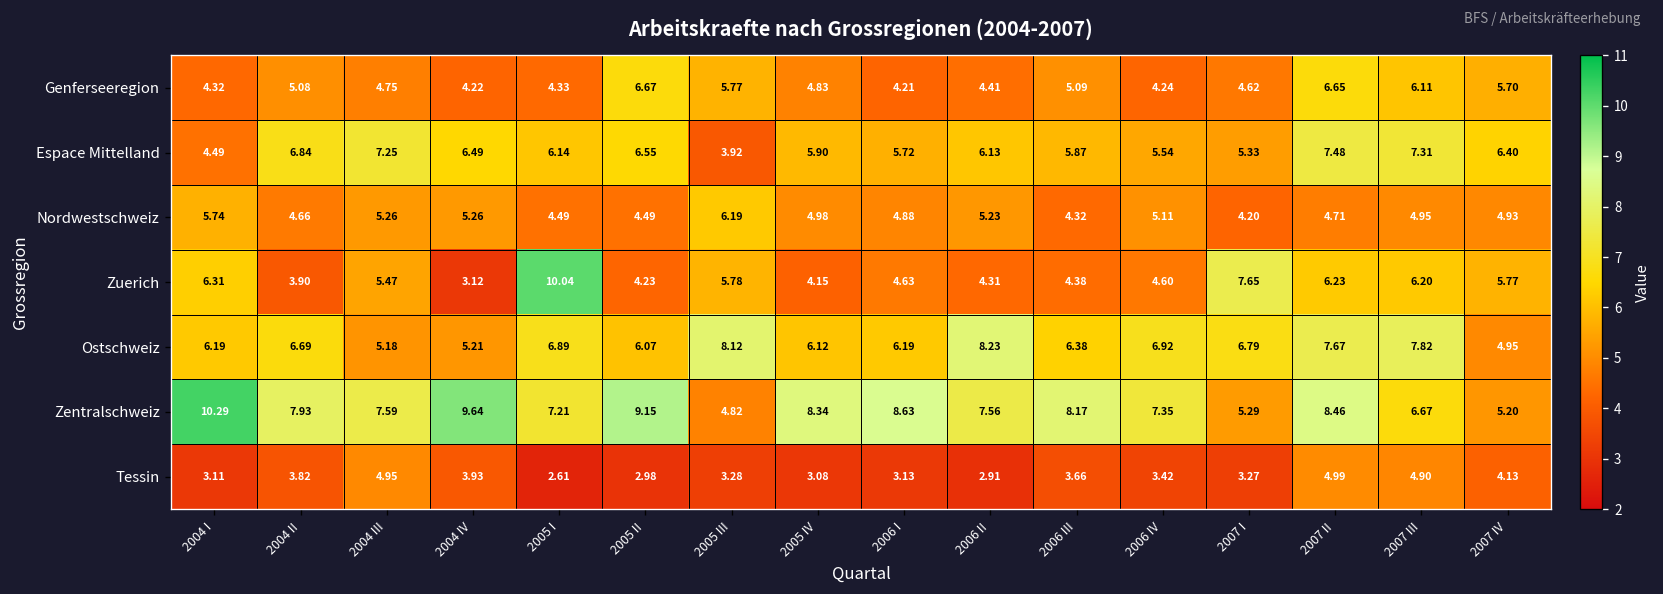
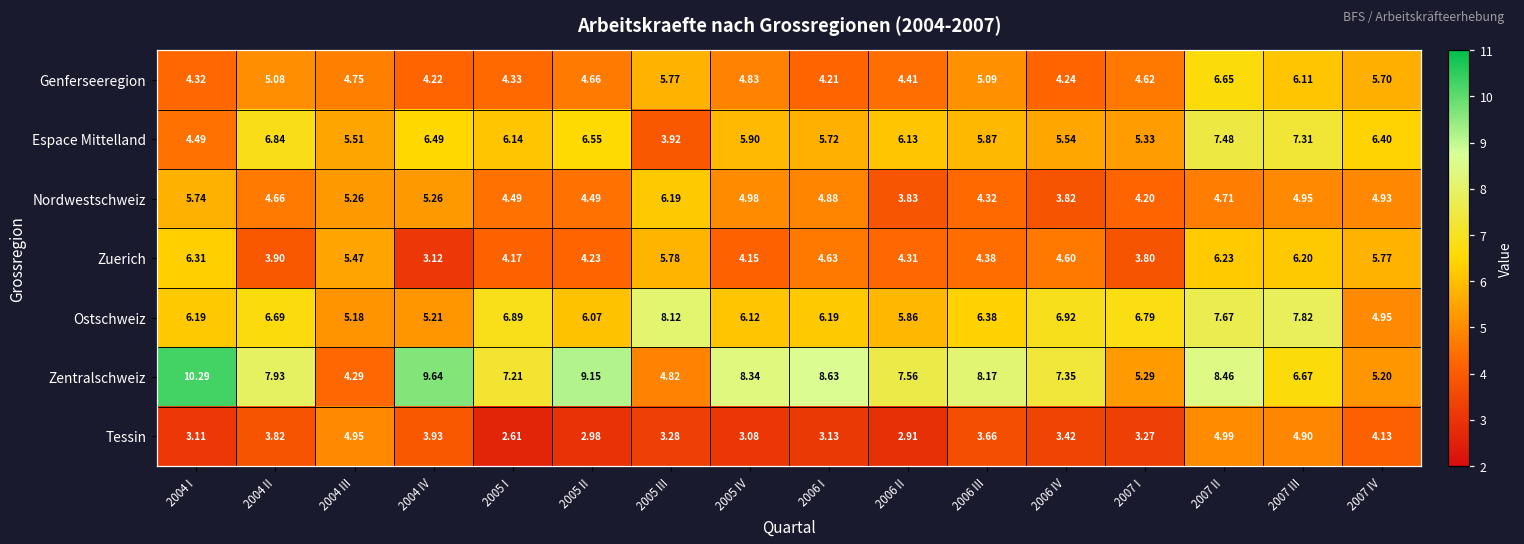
  {
    "Genferseeregion": {
      "2004 I": 4.32,
      "2004 II": 5.08,
      "2004 III": 4.75,
      "2004 IV": 4.22,
      "2005 I": 4.33,
-     "2005 II": 6.67,
+     "2005 II": 4.66,
      "2005 III": 5.77,
      "2005 IV": 4.83,
      "2006 I": 4.21,
      "2006 II": 4.41,
      "2006 III": 5.09,
      "2006 IV": 4.24,
      "2007 I": 4.62,
      "2007 II": 6.65,
      "2007 III": 6.11,
      "2007 IV": 5.70
    },
    "Espace Mittelland": {
      "2004 I": 4.49,
      "2004 II": 6.84,
-     "2004 III": 7.25,
+     "2004 III": 5.51,
      "2004 IV": 6.49,
      "2005 I": 6.14,
      "2005 II": 6.55,
      "2005 III": 3.92,
      "2005 IV": 5.90,
      "2006 I": 5.72,
      "2006 II": 6.13,
      "2006 III": 5.87,
      "2006 IV": 5.54,
      "2007 I": 5.33,
      "2007 II": 7.48,
      "2007 III": 7.31,
      "2007 IV": 6.40
    },
    "Nordwestschweiz": {
      "2004 I": 5.74,
      "2004 II": 4.66,
      "2004 III": 5.26,
      "2004 IV": 5.26,
      "2005 I": 4.49,
      "2005 II": 4.49,
      "2005 III": 6.19,
      "2005 IV": 4.98,
      "2006 I": 4.88,
-     "2006 II": 5.23,
+     "2006 II": 3.83,
      "2006 III": 4.32,
-     "2006 IV": 5.11,
+     "2006 IV": 3.82,
      "2007 I": 4.20,
      "2007 II": 4.71,
      "2007 III": 4.95,
      "2007 IV": 4.93
    },
    "Zuerich": {
      "2004 I": 6.31,
      "2004 II": 3.90,
      "2004 III": 5.47,
      "2004 IV": 3.12,
-     "2005 I": 10.04,
+     "2005 I": 4.17,
      "2005 II": 4.23,
      "2005 III": 5.78,
      "2005 IV": 4.15,
      "2006 I": 4.63,
      "2006 II": 4.31,
      "2006 III": 4.38,
      "2006 IV": 4.60,
-     "2007 I": 7.65,
+     "2007 I": 3.80,
      "2007 II": 6.23,
      "2007 III": 6.20,
      "2007 IV": 5.77
    },
    "Ostschweiz": {
      "2004 I": 6.19,
      "2004 II": 6.69,
      "2004 III": 5.18,
      "2004 IV": 5.21,
      "2005 I": 6.89,
      "2005 II": 6.07,
      "2005 III": 8.12,
      "2005 IV": 6.12,
      "2006 I": 6.19,
-     "2006 II": 8.23,
+     "2006 II": 5.86,
      "2006 III": 6.38,
      "2006 IV": 6.92,
      "2007 I": 6.79,
      "2007 II": 7.67,
      "2007 III": 7.82,
      "2007 IV": 4.95
    },
    "Zentralschweiz": {
      "2004 I": 10.29,
      "2004 II": 7.93,
-     "2004 III": 7.59,
+     "2004 III": 4.29,
      "2004 IV": 9.64,
      "2005 I": 7.21,
      "2005 II": 9.15,
      "2005 III": 4.82,
      "2005 IV": 8.34,
      "2006 I": 8.63,
      "2006 II": 7.56,
      "2006 III": 8.17,
      "2006 IV": 7.35,
      "2007 I": 5.29,
      "2007 II": 8.46,
      "2007 III": 6.67,
      "2007 IV": 5.20
    },
    "Tessin": {
      "2004 I": 3.11,
      "2004 II": 3.82,
      "2004 III": 4.95,
      "2004 IV": 3.93,
      "2005 I": 2.61,
      "2005 II": 2.98,
      "2005 III": 3.28,
      "2005 IV": 3.08,
      "2006 I": 3.13,
      "2006 II": 2.91,
      "2006 III": 3.66,
      "2006 IV": 3.42,
      "2007 I": 3.27,
      "2007 II": 4.99,
      "2007 III": 4.90,
      "2007 IV": 4.13
    }
  }
